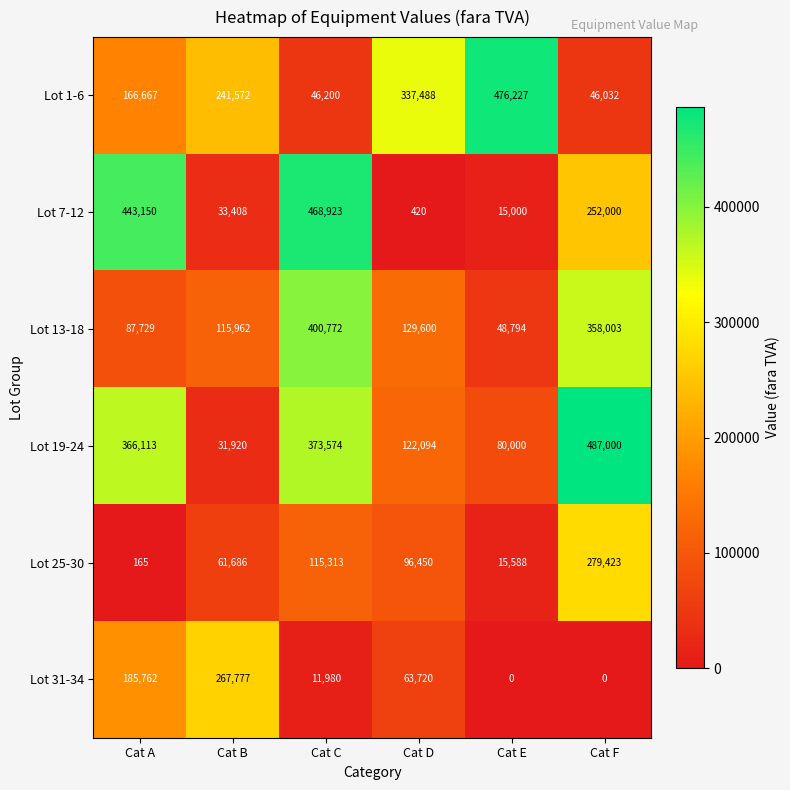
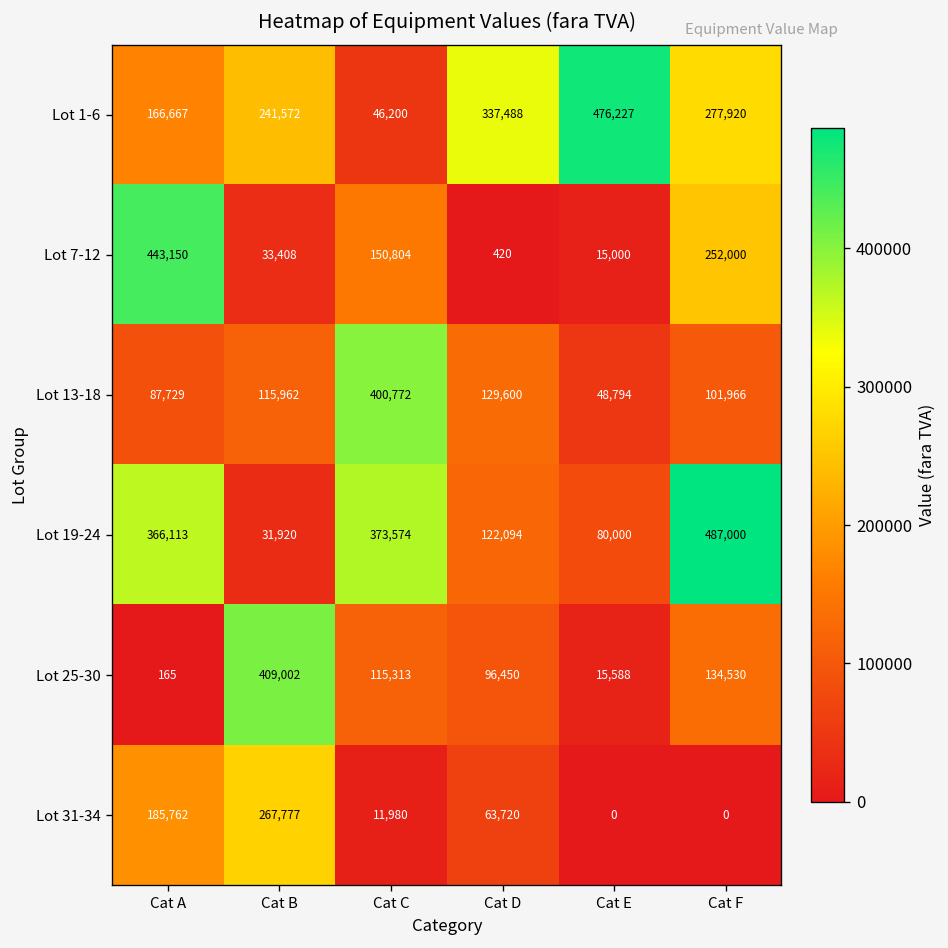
  {
    "Lot 1-6": {
      "Cat A": "166,667",
      "Cat B": "241,572",
      "Cat C": "46,200",
      "Cat D": "337,488",
      "Cat E": "476,227",
-     "Cat F": "46,032"
+     "Cat F": "277,920"
    },
    "Lot 7-12": {
      "Cat A": "443,150",
      "Cat B": "33,408",
-     "Cat C": "468,923",
+     "Cat C": "150,804",
      "Cat D": "420",
      "Cat E": "15,000",
      "Cat F": "252,000"
    },
    "Lot 13-18": {
      "Cat A": "87,729",
      "Cat B": "115,962",
      "Cat C": "400,772",
      "Cat D": "129,600",
      "Cat E": "48,794",
-     "Cat F": "358,003"
+     "Cat F": "101,966"
    },
    "Lot 19-24": {
      "Cat A": "366,113",
      "Cat B": "31,920",
      "Cat C": "373,574",
      "Cat D": "122,094",
      "Cat E": "80,000",
      "Cat F": "487,000"
    },
    "Lot 25-30": {
      "Cat A": "165",
-     "Cat B": "61,686",
+     "Cat B": "409,002",
      "Cat C": "115,313",
      "Cat D": "96,450",
      "Cat E": "15,588",
-     "Cat F": "279,423"
+     "Cat F": "134,530"
    },
    "Lot 31-34": {
      "Cat A": "185,762",
      "Cat B": "267,777",
      "Cat C": "11,980",
      "Cat D": "63,720",
      "Cat E": "0",
      "Cat F": "0"
    }
  }
